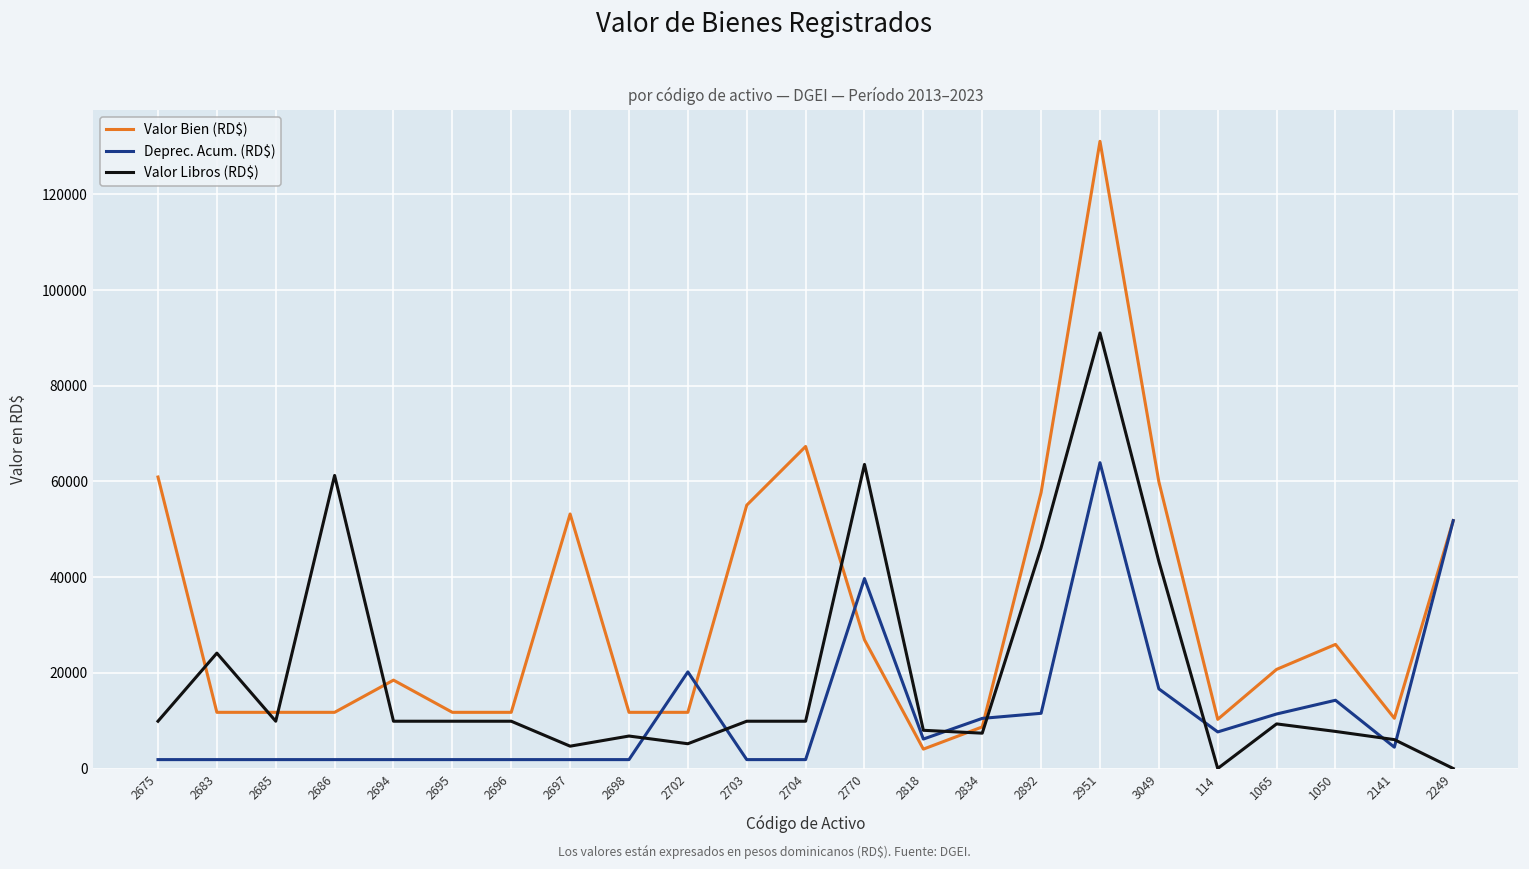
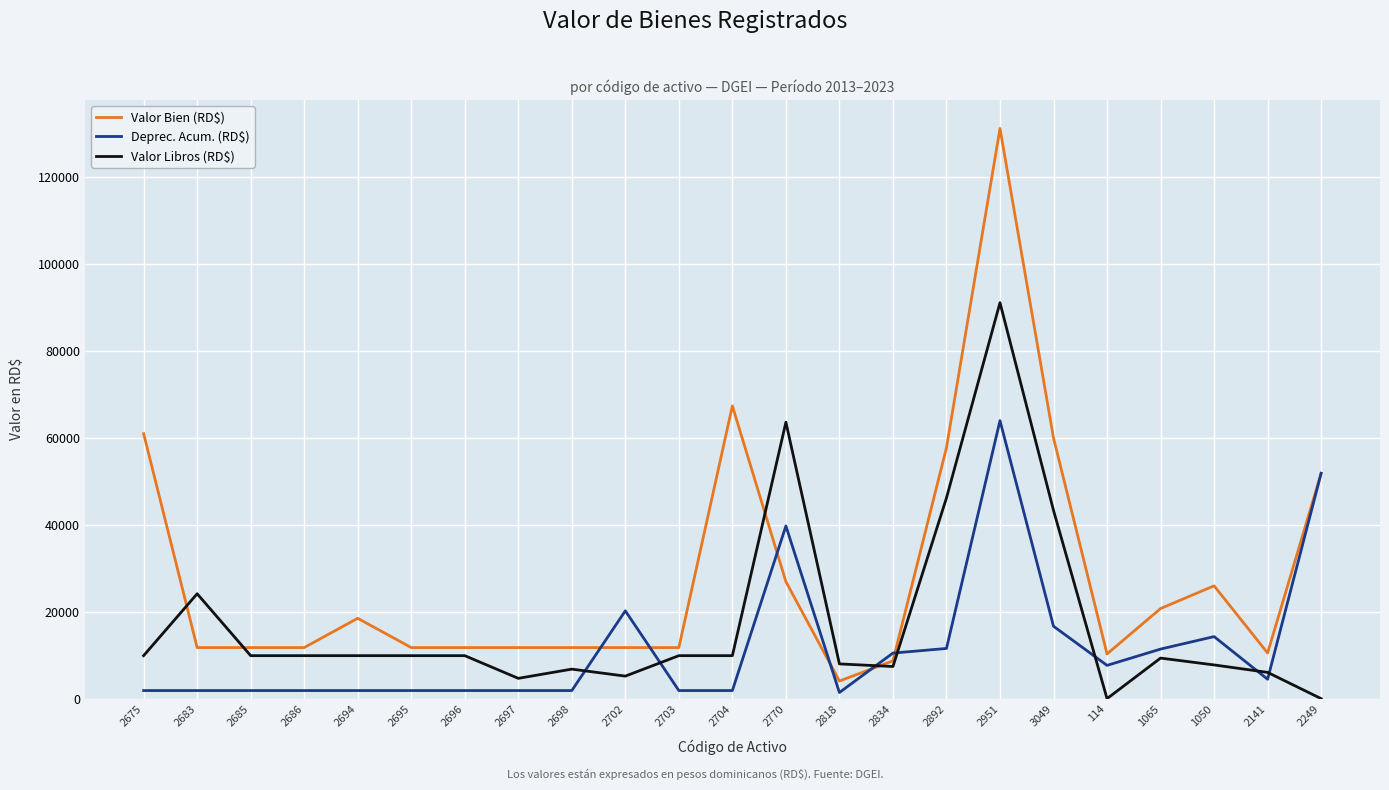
  {
    "Valor Bien (RD$)": {
      "2675": 61000,
      "2683": 12000,
      "2685": 12000,
      "2686": 12000,
      "2694": 18000,
      "2695": 12000,
      "2696": 12000,
-     "2697": 53000,
+     "2697": 12000,
      "2698": 12000,
      "2702": 12000,
-     "2703": 55000,
+     "2703": 12000,
      "2704": 67000,
      "2770": 27000,
      "2818": 4000,
      "2834": 9000,
      "2892": 58000,
      "2951": 131000,
      "3049": 60000,
      "114": 10000,
      "1065": 21000,
      "1050": 26000,
      "2141": 10000
    },
    "Deprec. Acum. (RD$)": {
      "2675": 2000,
      "2683": 2000,
      "2685": 2000,
      "2686": 2000,
      "2694": 2000,
      "2695": 2000,
      "2696": 2000,
      "2697": 2000,
      "2698": 2000,
      "2702": 20000,
      "2703": 2000,
      "2704": 2000,
      "2770": 40000,
-     "2818": 6000,
+     "2818": 1000,
      "2834": 10000,
      "2892": 12000,
      "2951": 64000,
      "3049": 17000,
      "114": 8000,
      "1065": 11000,
      "1050": 14000,
      "2141": 4000
    },
    "Valor Libros (RD$)": {
      "2675": 10000,
      "2683": 24000,
      "2685": 10000,
-     "2686": 61000,
+     "2686": 10000,
      "2694": 10000,
      "2695": 10000,
      "2696": 10000,
      "2697": 5000,
      "2698": 7000,
      "2702": 5000,
      "2703": 10000,
      "2704": 10000,
      "2770": 64000,
      "2818": 8000,
      "2834": 7000,
      "2892": 46000,
      "2951": 91000,
      "3049": 43000,
      "114": 0,
      "1065": 9000,
      "1050": 8000,
      "2141": 6000,
      "2249": 0
    }
  }
